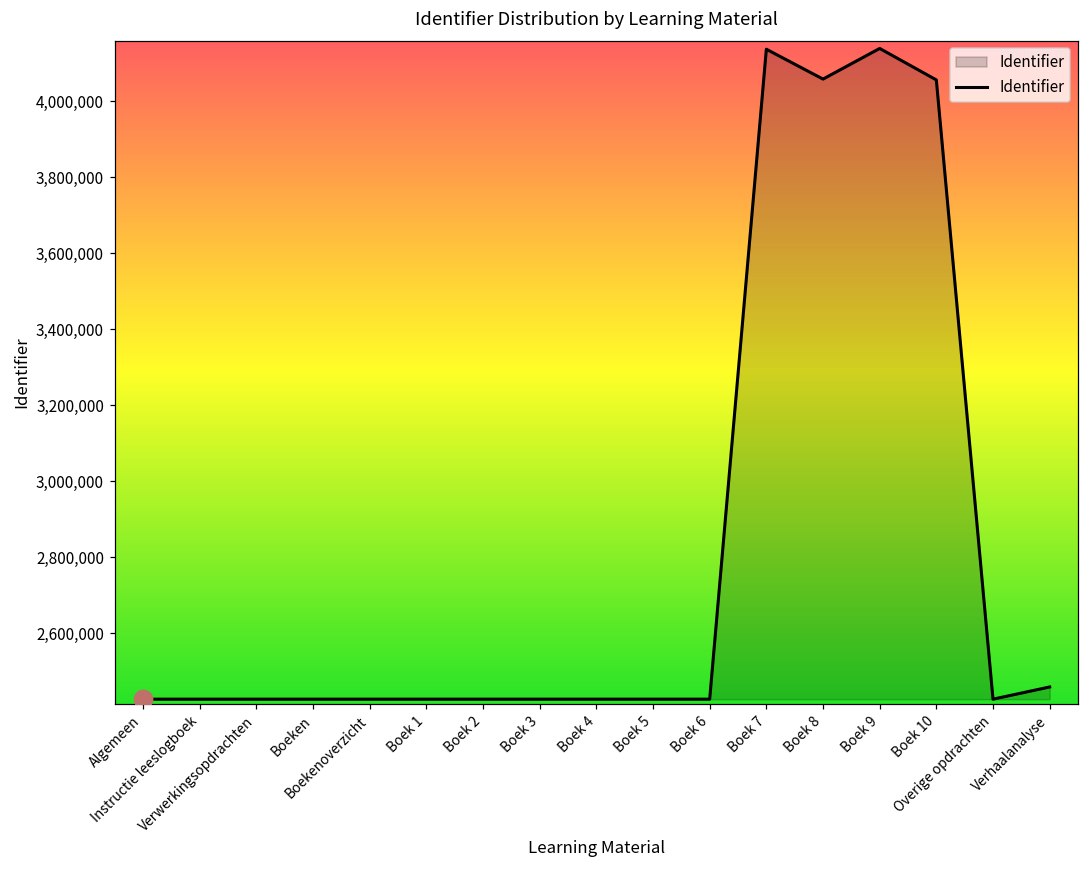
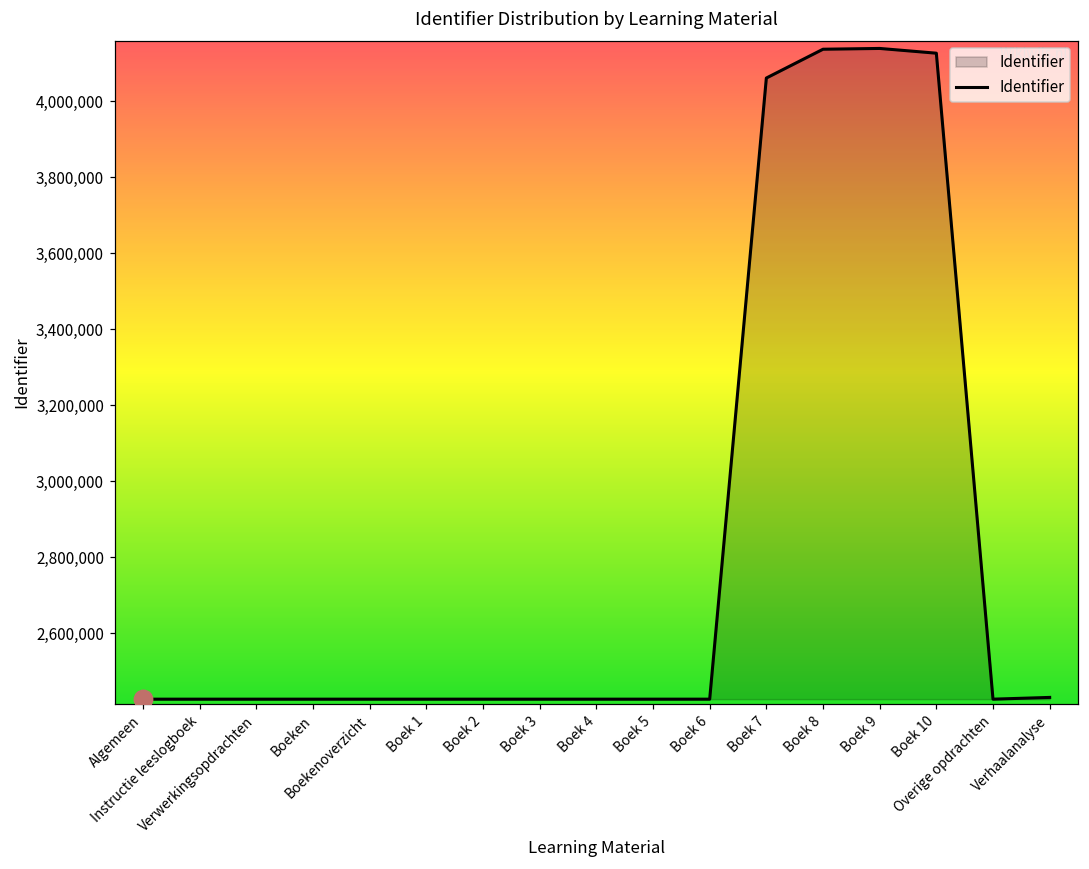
  {
    "Identifier": {
      "Instructie leeslogboek": "2,430,000",
      "Verwerkingsopdrachten": "2,430,000",
      "Boeken": "2,430,000",
      "Boekenoverzicht": "2,430,000",
      "Boek 1": "2,430,000",
      "Boek 2": "2,430,000",
      "Boek 3": "2,430,000",
      "Boek 4": "2,430,000",
      "Boek 5": "2,430,000",
      "Boek 6": "2,430,000",
-     "Boek 7": "4,140,000",
-     "Boek 8": "4,060,000",
+     "Boek 7": "4,060,000",
+     "Boek 8": "4,140,000",
      "Boek 9": "4,140,000",
-     "Boek 10": "4,060,000",
+     "Boek 10": "4,130,000",
      "Overige opdrachten": "2,430,000",
-     "Verhaalanalyse": "2,460,000"
+     "Verhaalanalyse": "2,430,000"
    }
  }
